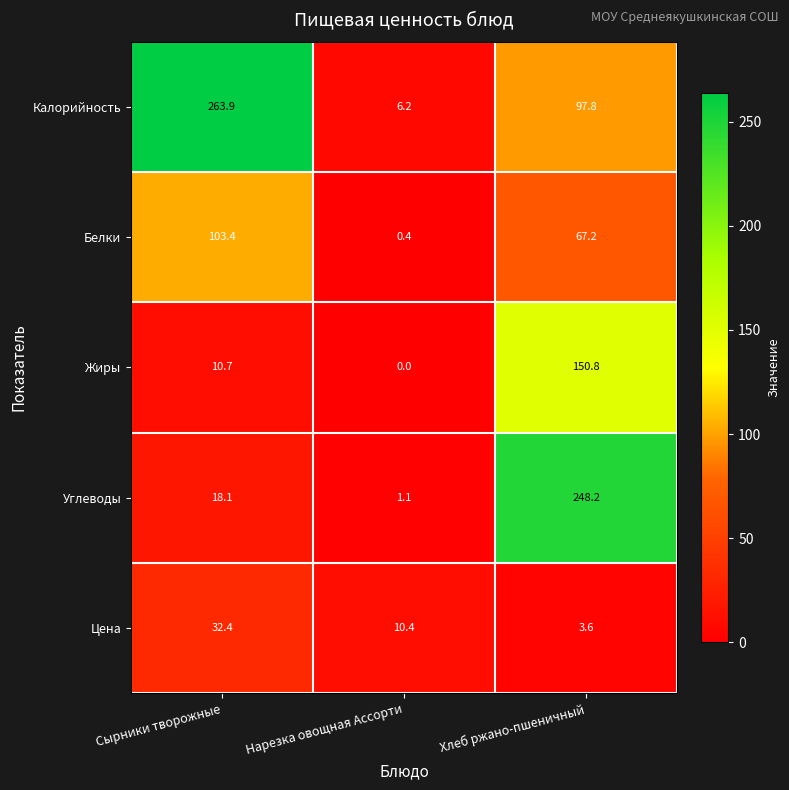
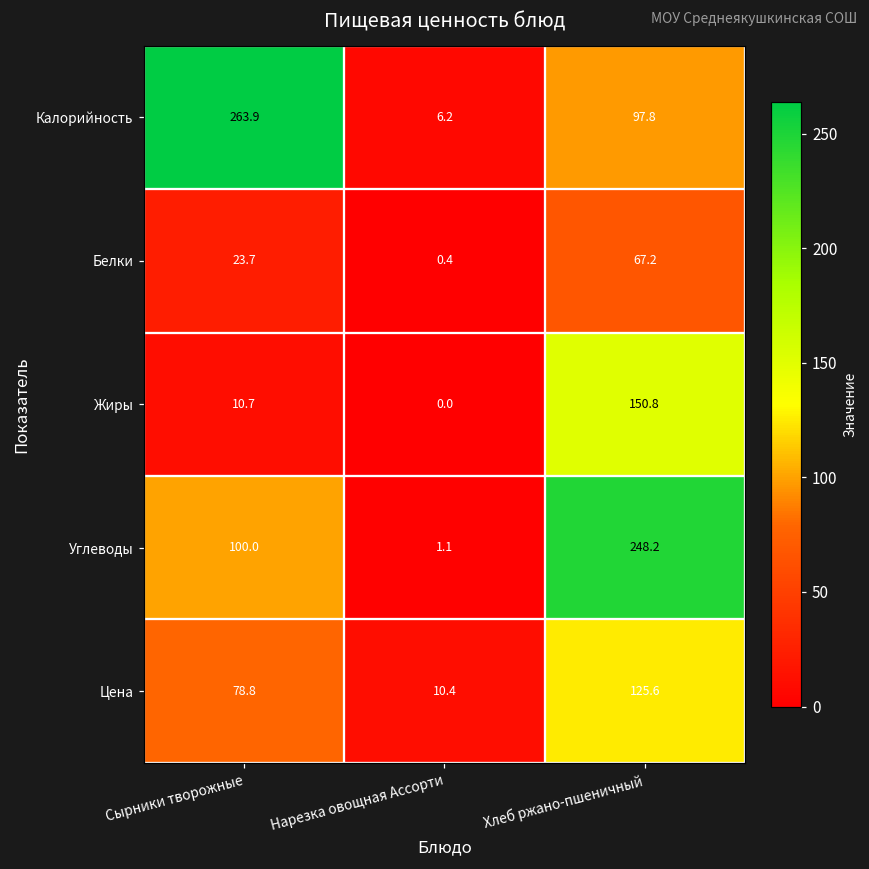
  {
    "Калорийность": {
      "Сырники творожные": 263.9,
      "Нарезка овощная Ассорти": 6.2,
      "Хлеб ржано-пшеничный": 97.8
    },
    "Белки": {
-     "Сырники творожные": 103.4,
+     "Сырники творожные": 23.7,
      "Нарезка овощная Ассорти": 0.4,
      "Хлеб ржано-пшеничный": 67.2
    },
    "Жиры": {
      "Сырники творожные": 10.7,
      "Нарезка овощная Ассорти": 0.0,
      "Хлеб ржано-пшеничный": 150.8
    },
    "Углеводы": {
-     "Сырники творожные": 18.1,
+     "Сырники творожные": 100.0,
      "Нарезка овощная Ассорти": 1.1,
      "Хлеб ржано-пшеничный": 248.2
    },
    "Цена": {
-     "Сырники творожные": 32.4,
+     "Сырники творожные": 78.8,
      "Нарезка овощная Ассорти": 10.4,
-     "Хлеб ржано-пшеничный": 3.6
+     "Хлеб ржано-пшеничный": 125.6
    }
  }
